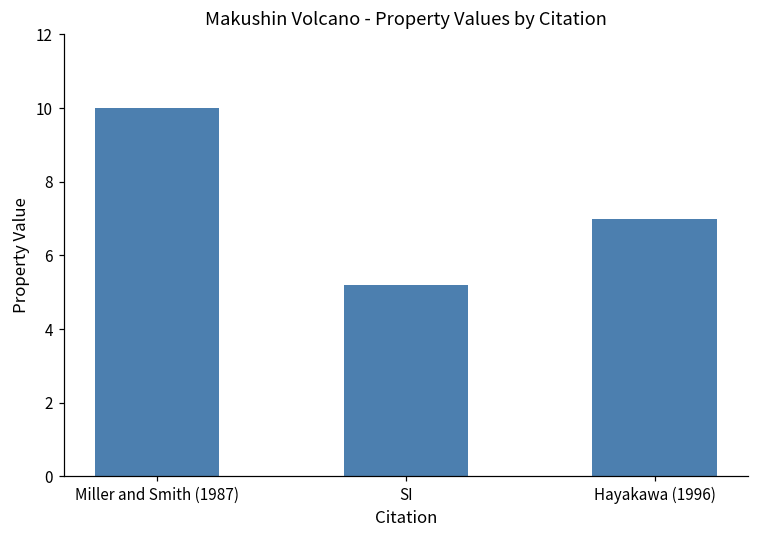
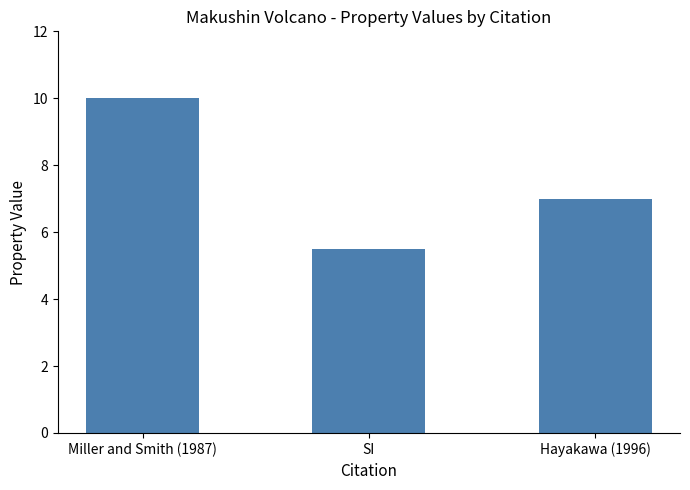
  {
    "Miller and Smith (1987)": 10.0,
-   "SI": 5.2,
+   "SI": 5.5,
    "Hayakawa (1996)": 7.0
  }
